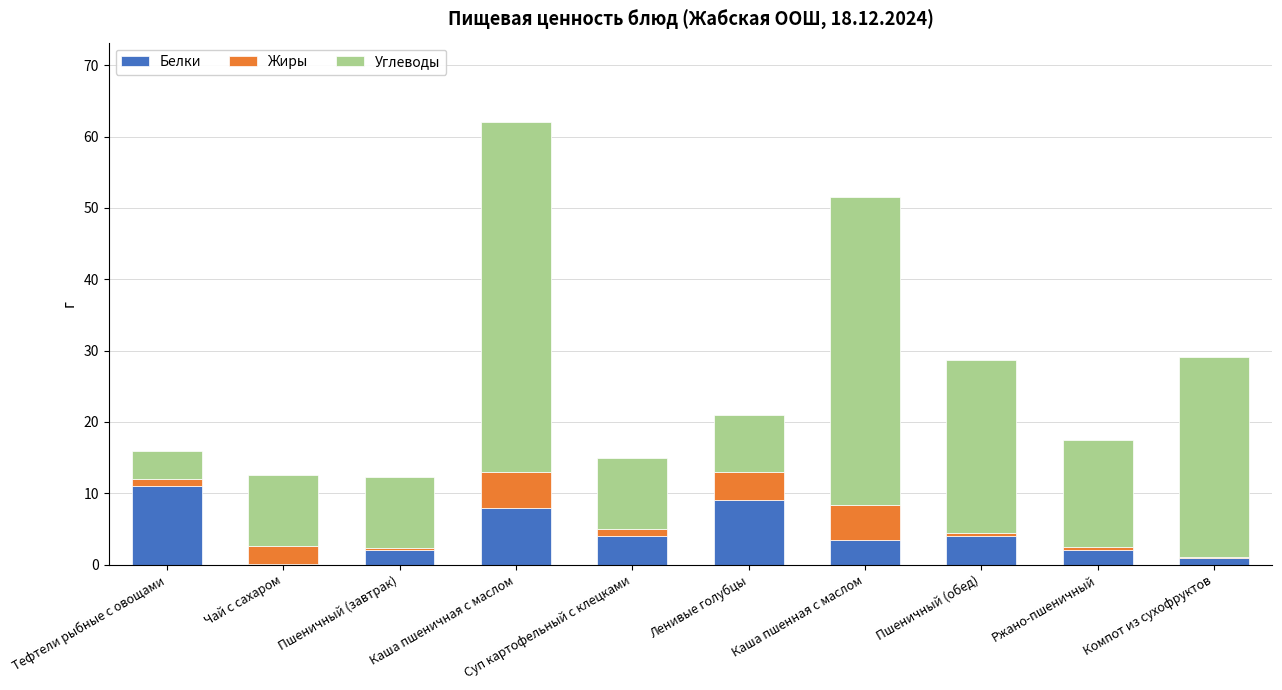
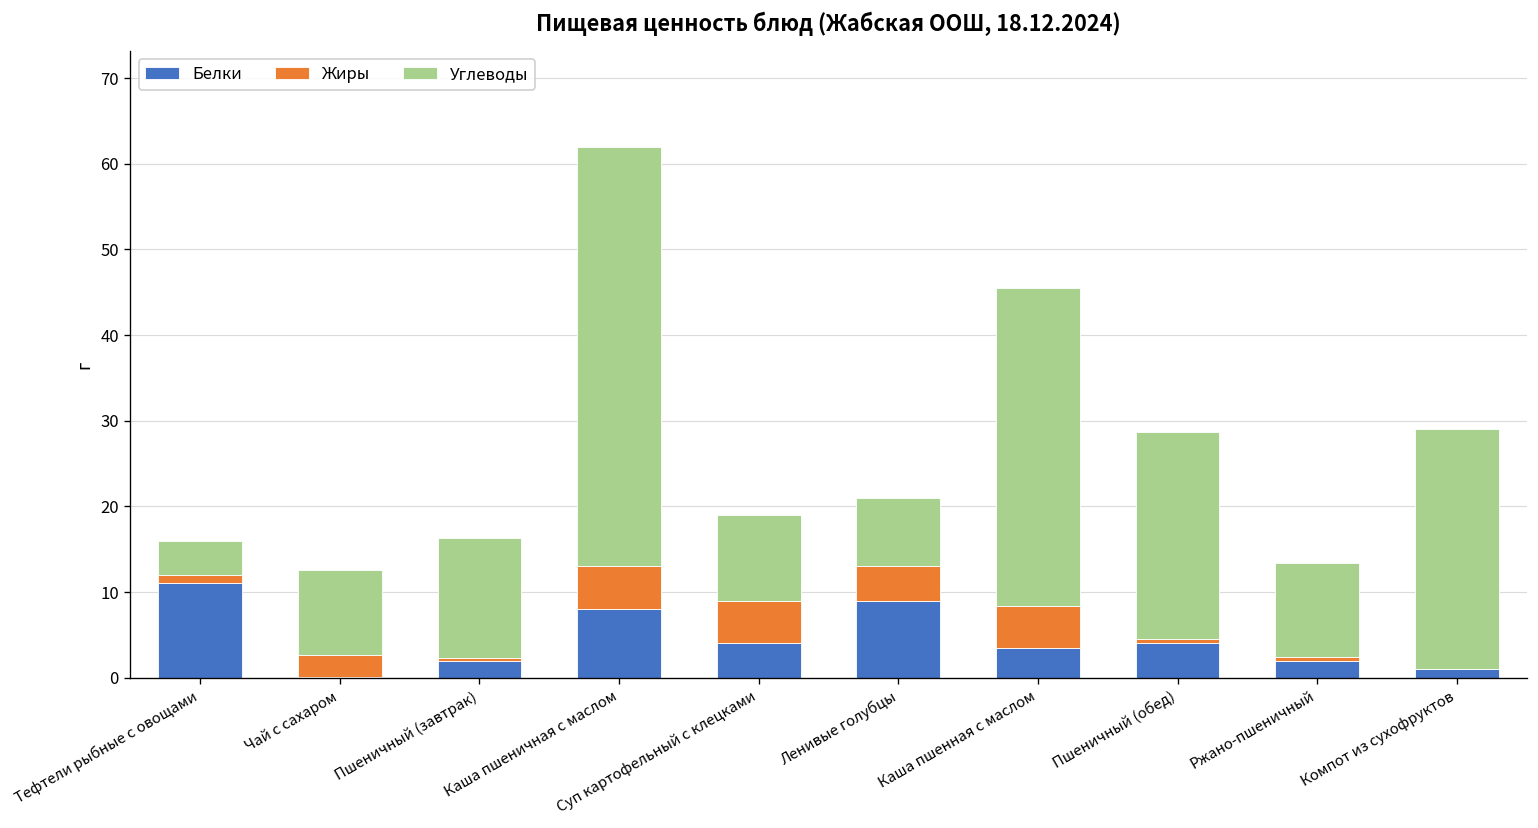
  {
    "Белки": {
      "Тефтели рыбные с овощами": 11,
      "Пшеничный (завтрак)": 2,
      "Каша пшеничная с маслом": 8,
      "Суп картофельный с клецками": 4,
      "Ленивые голубцы": 9,
      "Каша пшенная с маслом": 4,
      "Пшеничный (обед)": 4,
      "Ржано-пшеничный": 2,
      "Компот из сухофруктов": 1
    },
    "Жиры": {
      "Тефтели рыбные с овощами": 1,
      "Чай с сахаром": 2,
      "Каша пшеничная с маслом": 5,
-     "Суп картофельный с клецками": 1,
+     "Суп картофельный с клецками": 5,
      "Ленивые голубцы": 4,
      "Каша пшенная с маслом": 5,
      "Пшеничный (обед)": 1,
      "Ржано-пшеничный": 0
    },
    "Углеводы": {
      "Тефтели рыбные с овощами": 4,
      "Чай с сахаром": 10,
-     "Пшеничный (завтрак)": 10,
+     "Пшеничный (завтрак)": 14,
      "Каша пшеничная с маслом": 49,
      "Суп картофельный с клецками": 10,
      "Ленивые голубцы": 8,
-     "Каша пшенная с маслом": 43,
+     "Каша пшенная с маслом": 37,
      "Пшеничный (обед)": 24,
-     "Ржано-пшеничный": 15,
+     "Ржано-пшеничный": 11,
      "Компот из сухофруктов": 28
    }
  }
